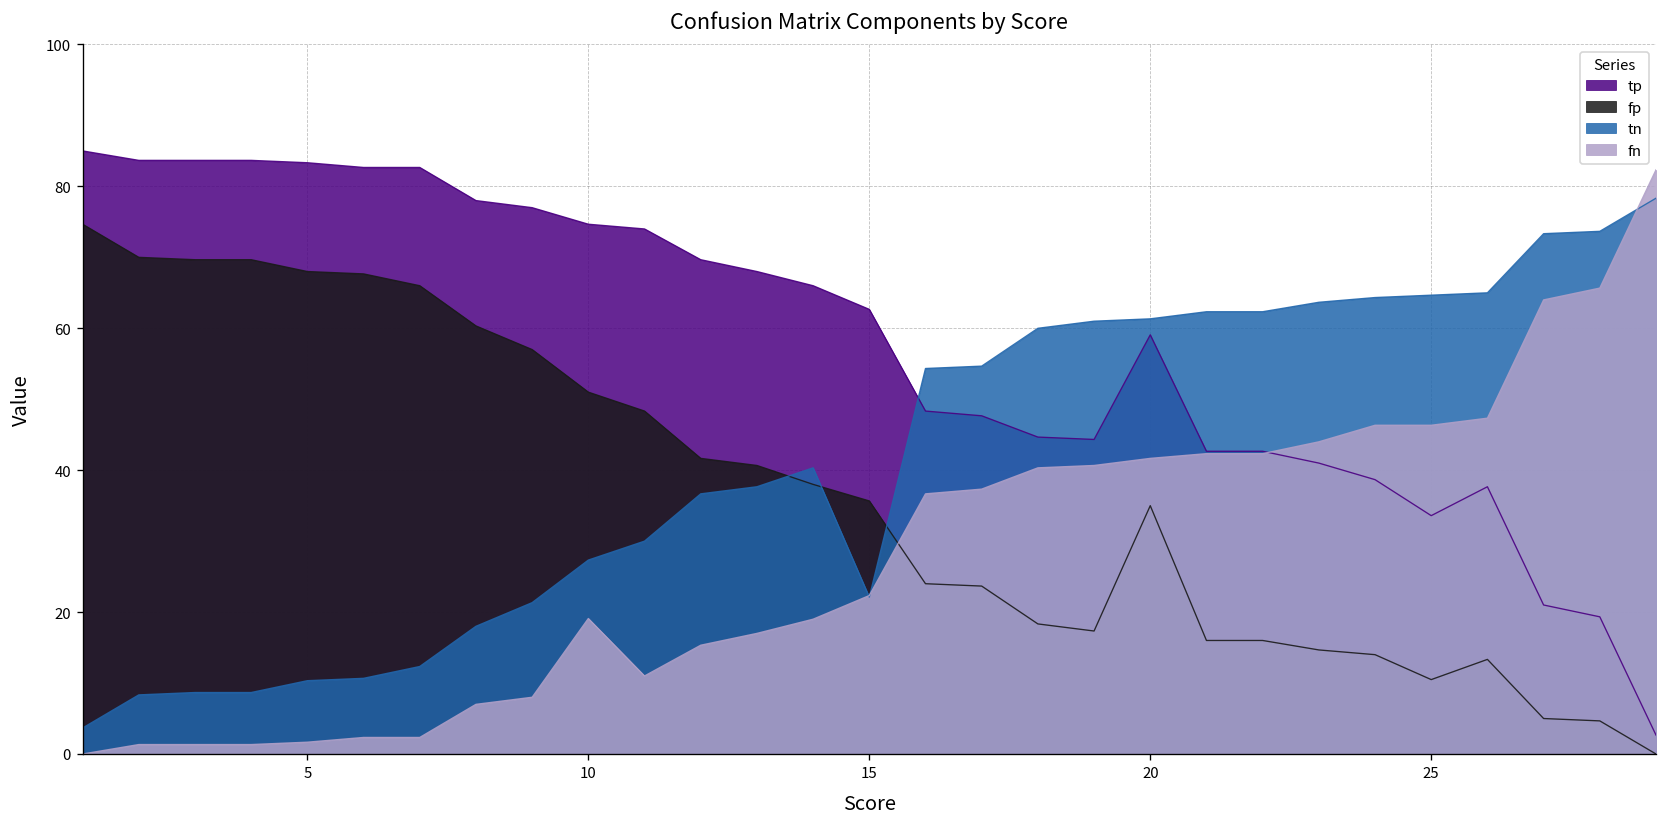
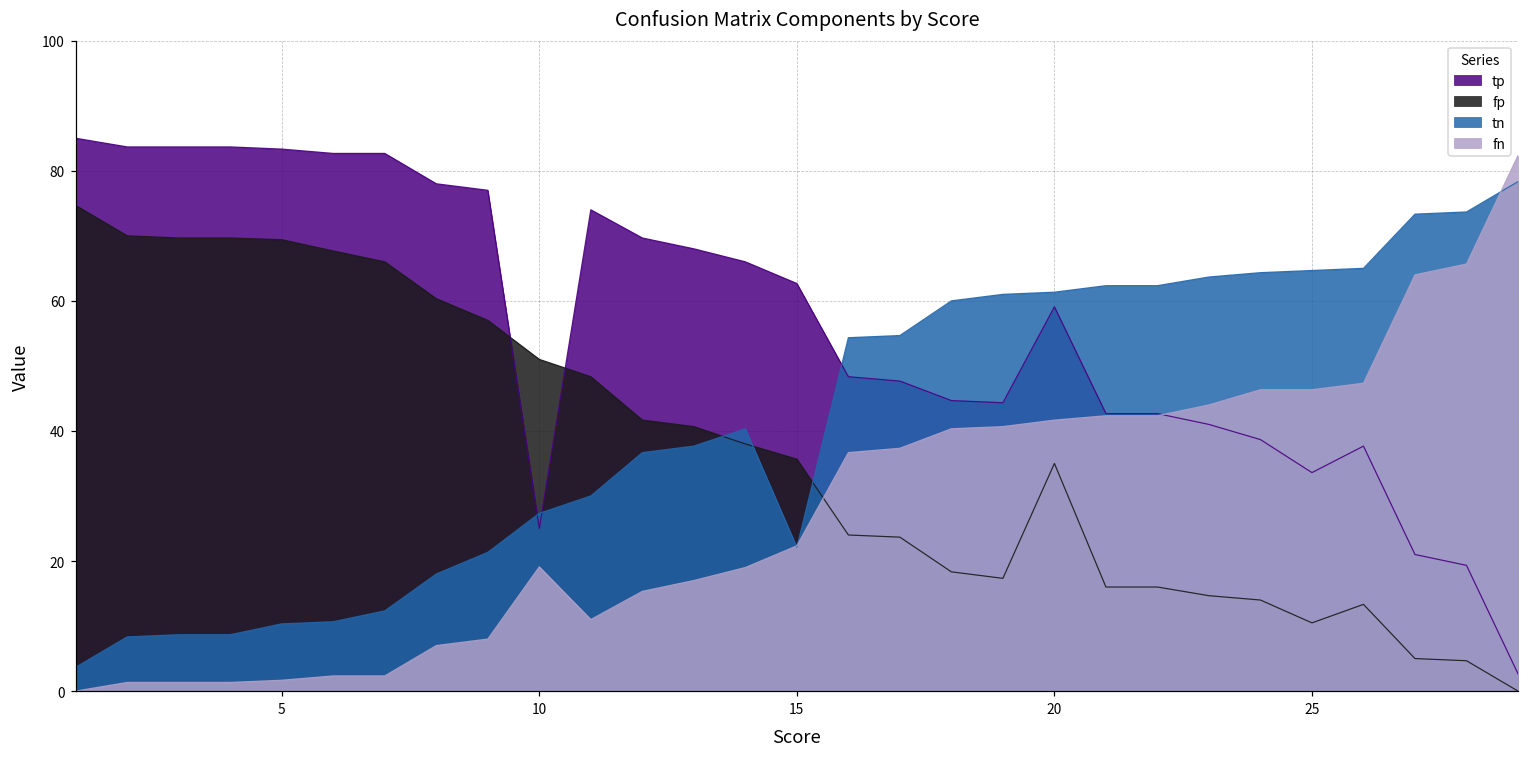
  {
    "tp": {
      "5": 83,
-     "10": 75,
+     "10": 25,
      "15": 63,
      "20": 59,
      "25": 34
    },
    "fp": {
-     "5": 68,
+     "5": 69,
      "10": 51,
      "15": 36,
      "20": 35,
      "25": 10
    },
    "tn": {
      "5": 10,
      "10": 27,
      "20": 61,
      "25": 65
    },
    "fn": {
      "5": 2,
      "10": 19,
      "20": 42,
      "25": 46
    }
  }
